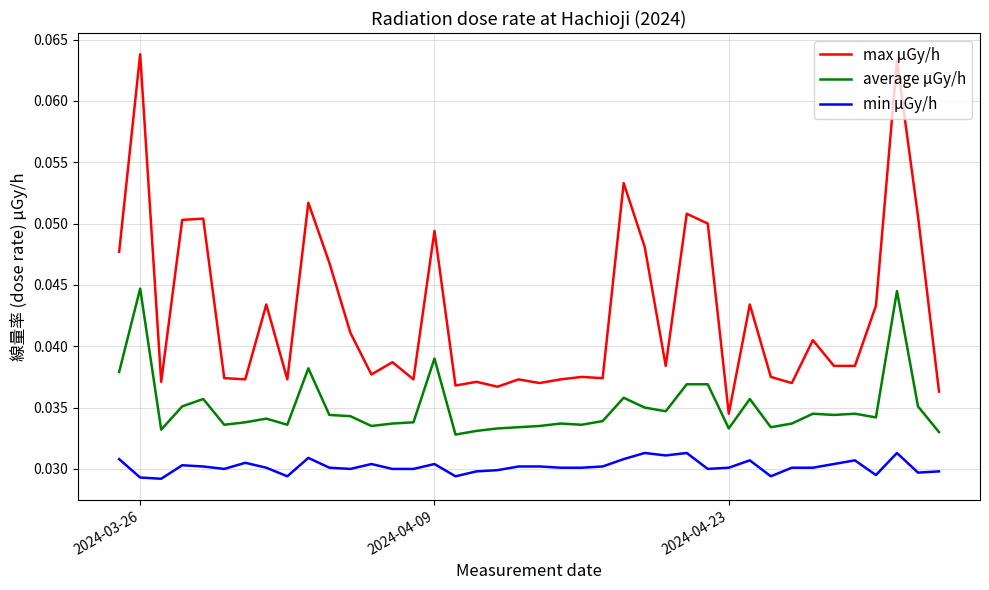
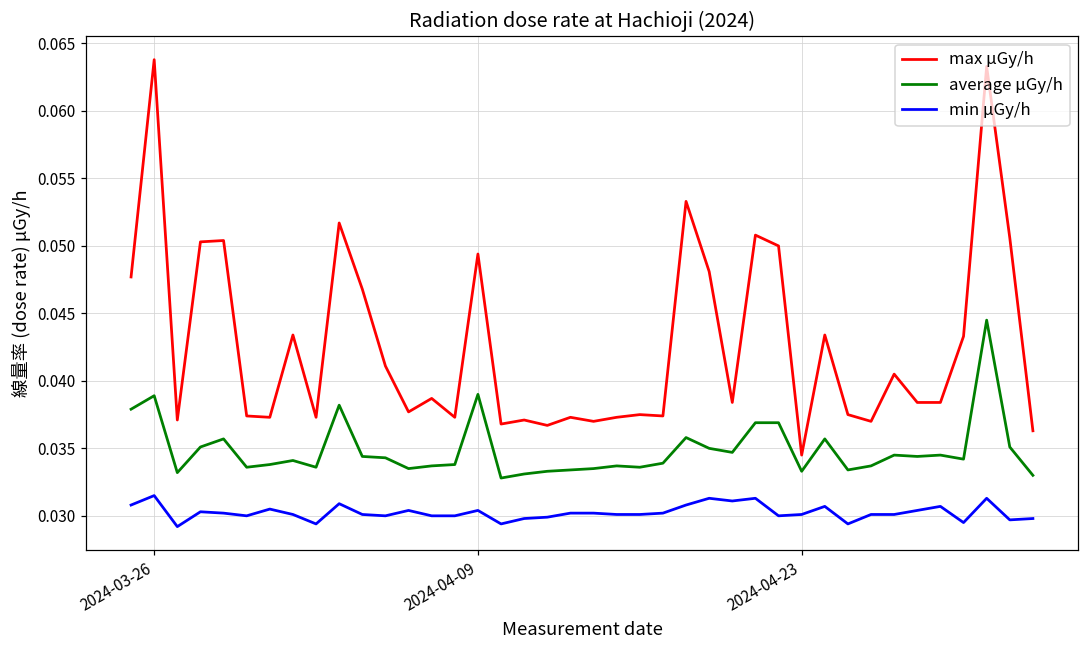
  {
    "max μGy/h": {
      "2024-03-26": 0.0638,
      "2024-04-09": 0.0494,
      "2024-04-23": 0.0345
    },
    "average μGy/h": {
-     "2024-03-26": 0.0447,
+     "2024-03-26": 0.0389,
      "2024-04-09": 0.0390,
      "2024-04-23": 0.0333
    },
    "min μGy/h": {
-     "2024-03-26": 0.0293,
+     "2024-03-26": 0.0315,
      "2024-04-09": 0.0304,
      "2024-04-23": 0.0301
    }
  }
